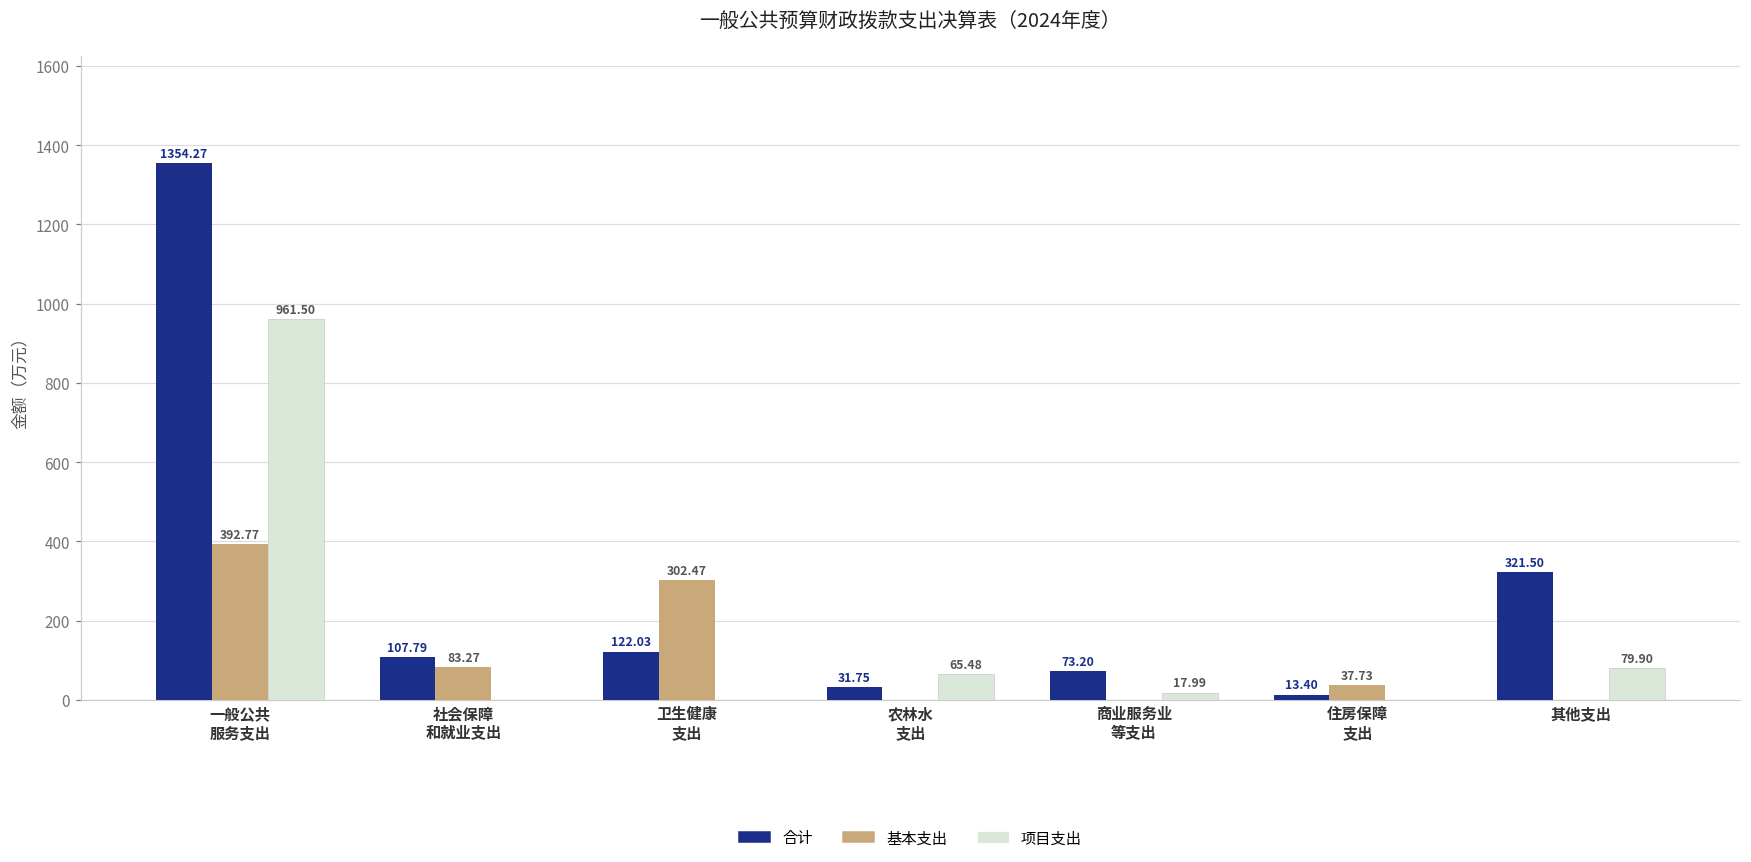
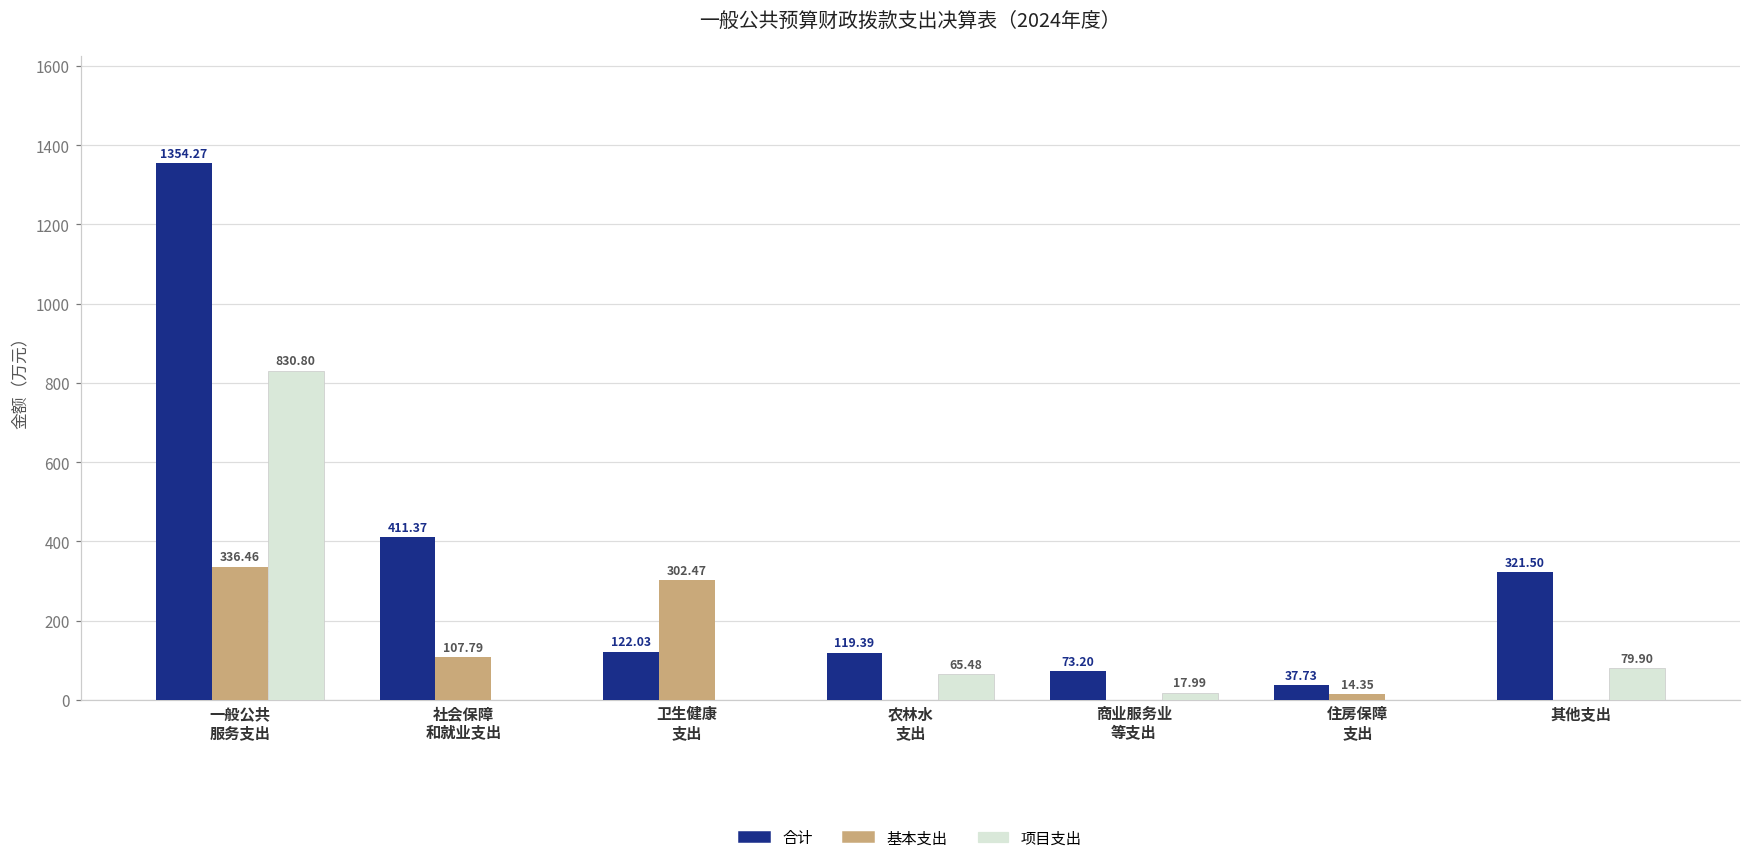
  {
    "合计": {
      "一般公共 服务支出": 1354.27,
-     "社会保障 和就业支出": 107.79,
+     "社会保障 和就业支出": 411.37,
      "卫生健康 支出": 122.03,
-     "农林水 支出": 31.75,
+     "农林水 支出": 119.39,
      "商业服务业 等支出": 73.20,
-     "住房保障 支出": 13.40,
+     "住房保障 支出": 37.73,
      "其他支出": 321.50
    },
    "基本支出": {
-     "一般公共 服务支出": 392.77,
-     "社会保障 和就业支出": 83.27,
+     "一般公共 服务支出": 336.46,
+     "社会保障 和就业支出": 107.79,
      "卫生健康 支出": 302.47,
-     "住房保障 支出": 37.73
+     "住房保障 支出": 14.35
    },
    "项目支出": {
-     "一般公共 服务支出": 961.50,
+     "一般公共 服务支出": 830.80,
      "农林水 支出": 65.48,
      "商业服务业 等支出": 17.99,
      "其他支出": 79.90
    }
  }
